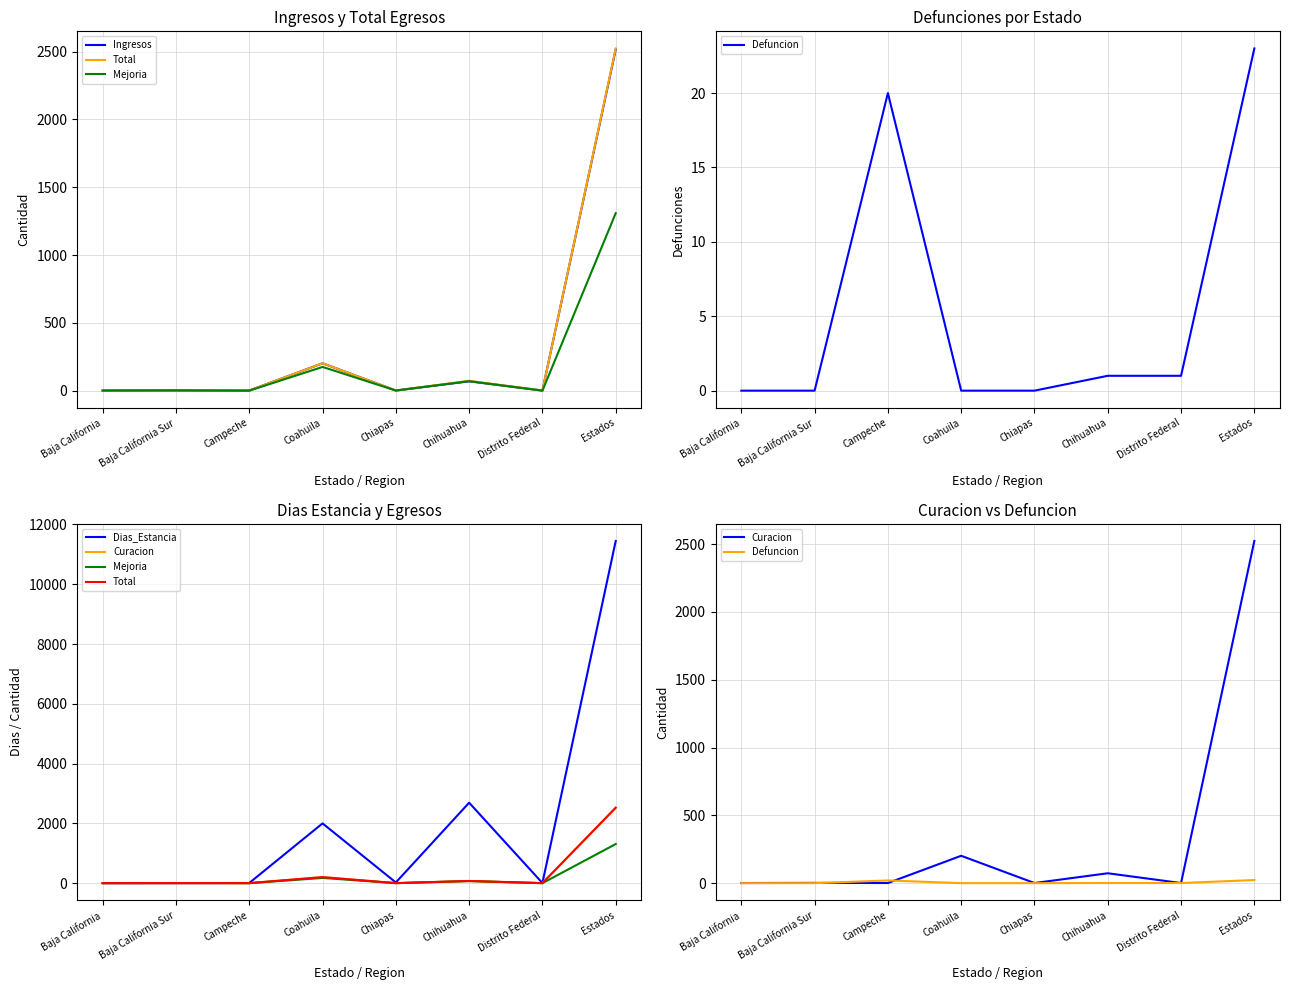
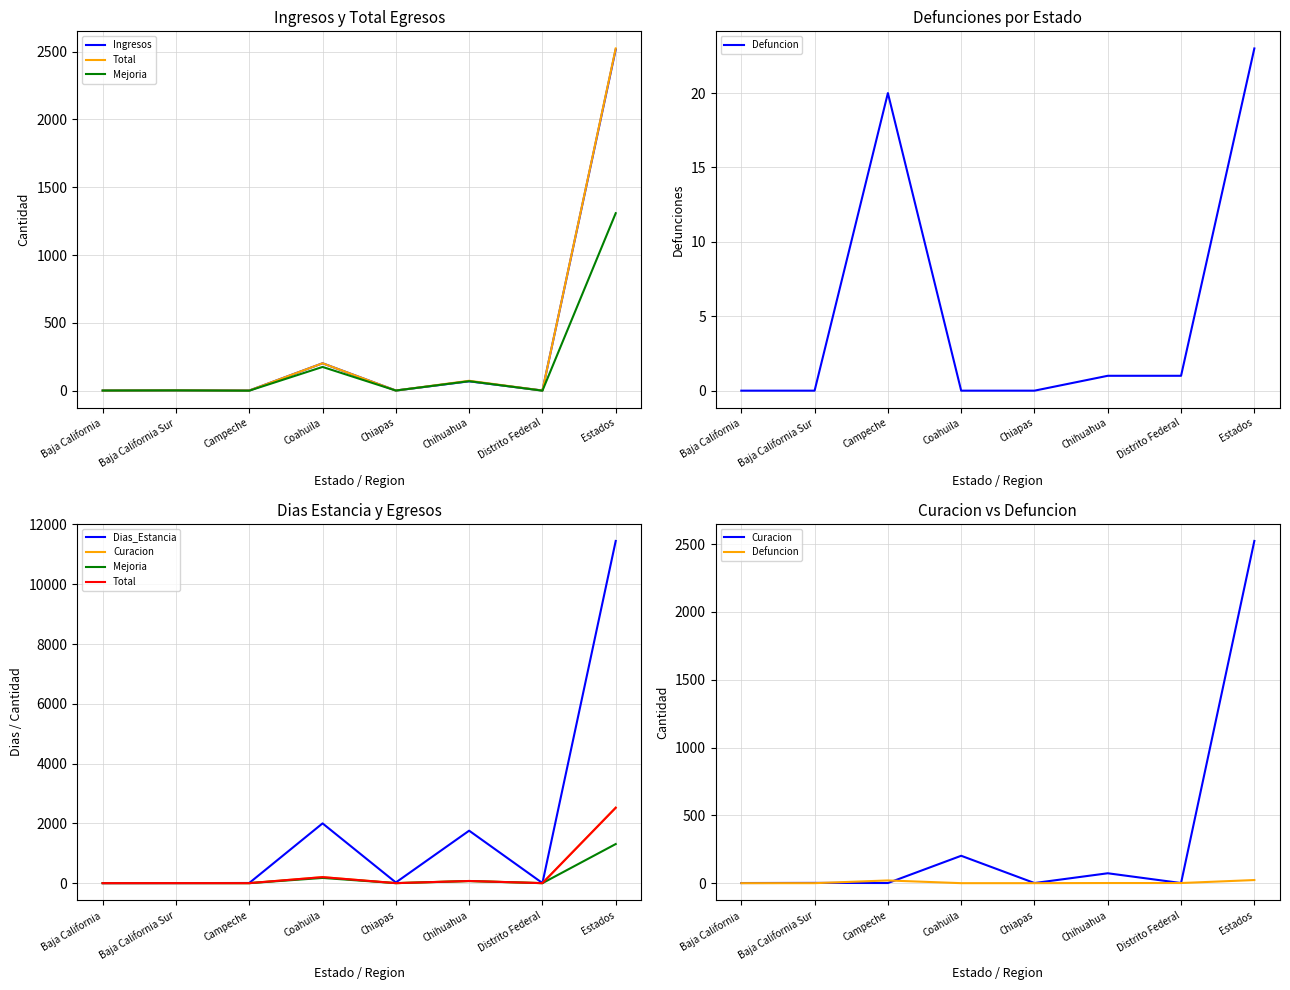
  {
    "Ingresos y Total Egresos": {
      "Mejoria": {
        "Coahuila": 180,
        "Estados": 1310
      }
    },
    "Defunciones por Estado": {
      "Baja California": 0.0,
      "Baja California Sur": 0.0,
      "Campeche": 20.0,
      "Coahuila": 0.0,
      "Chiapas": 0.0,
      "Chihuahua": 1.0,
      "Distrito Federal": 1.0,
      "Estados": 23.0
    },
    "Dias Estancia y Egresos": {
      "Dias_Estancia": {
        "Coahuila": 2000,
-       "Chihuahua": 2700,
+       "Chihuahua": 1800,
        "Estados": 11400
      },
      "Total": {
        "Estados": 2500
      },
      "Mejoria": {
        "Estados": 1300
      }
    },
    "Curacion vs Defuncion": {
      "Curacion": {
        "Coahuila": 200,
        "Chihuahua": 70,
        "Estados": 2520
      },
      "Defuncion": {
        "Coahuila": 0,
        "Chihuahua": 0,
        "Estados": 20
      }
    }
  }
